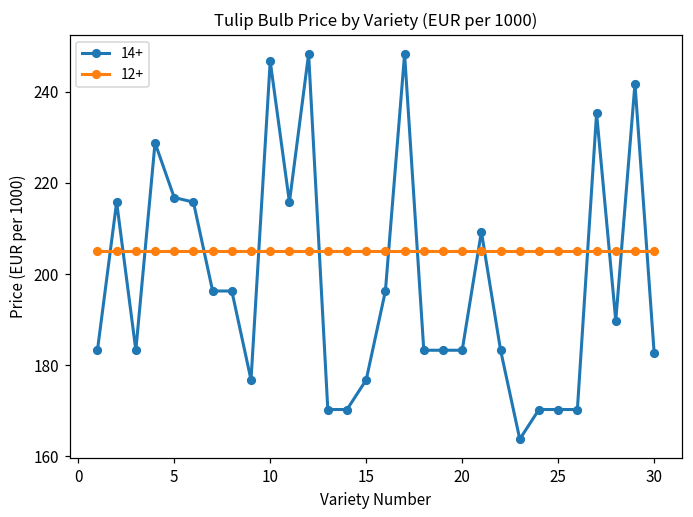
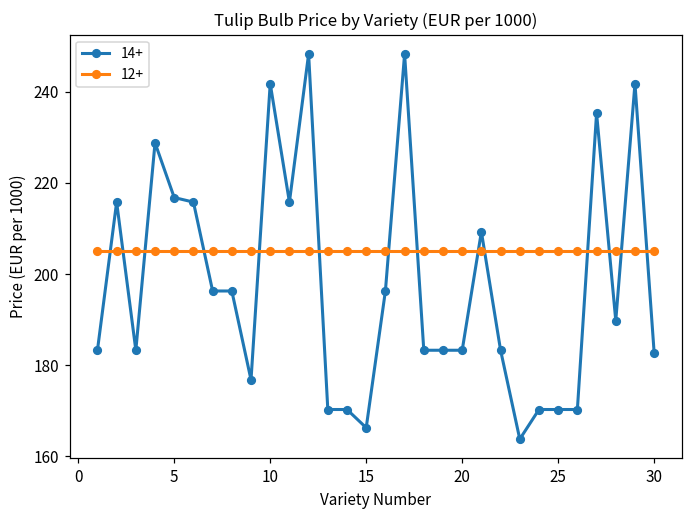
  {
    "14+": {
      "5": 217,
-     "10": 247,
-     "15": 177,
+     "10": 242,
+     "15": 166,
      "20": 183,
      "25": 170,
      "30": 183
    },
    "12+": {
      "5": 205,
      "10": 205,
      "15": 205,
      "20": 205,
      "25": 205,
      "30": 205
    }
  }
